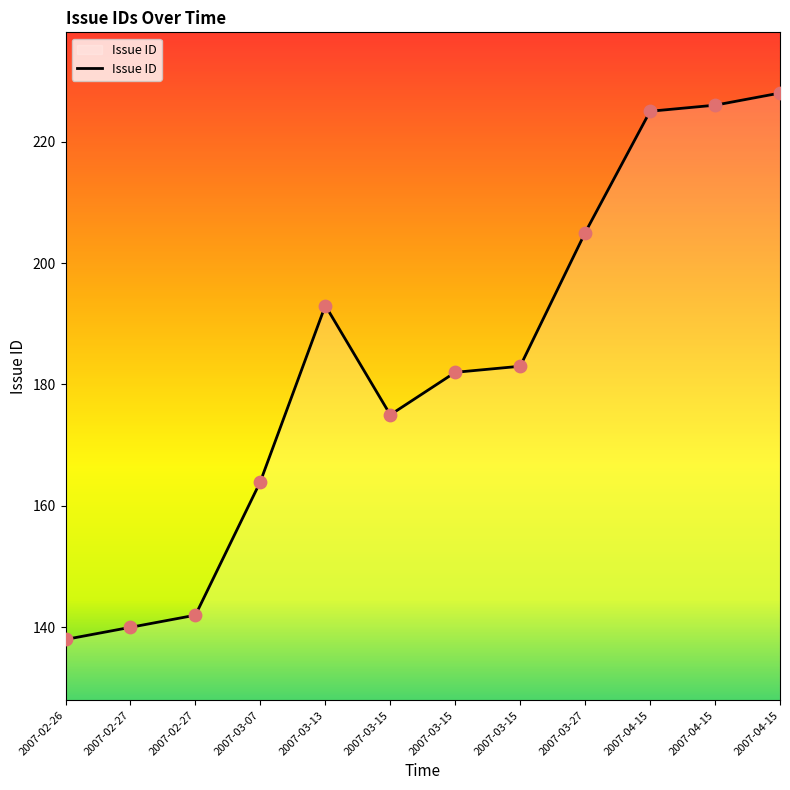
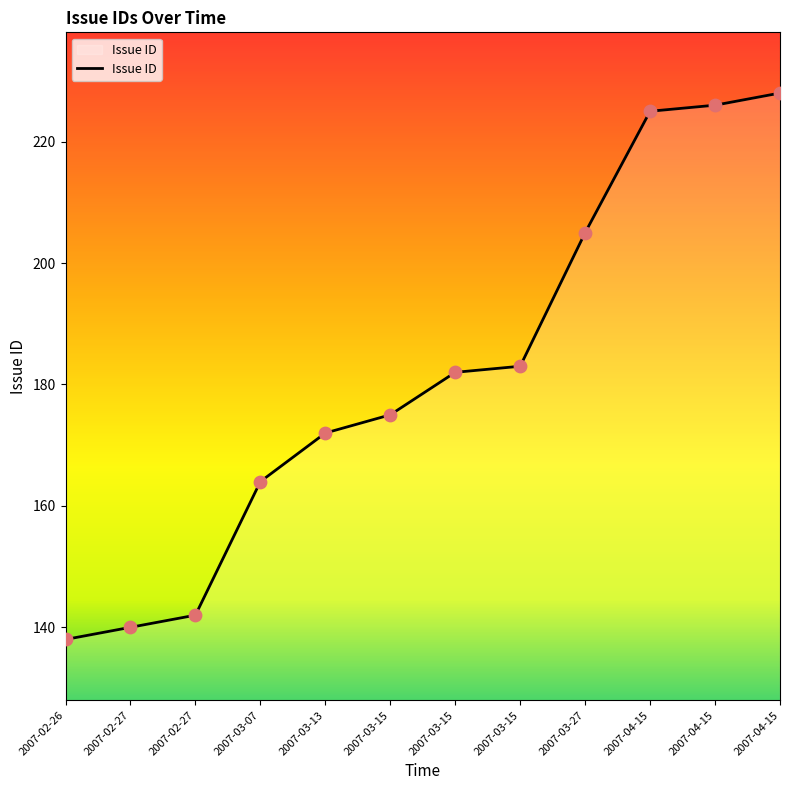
  {
    "2007-02-26": 138,
    "2007-03-07": 164,
-   "2007-03-13": 193,
+   "2007-03-13": 172,
    "2007-03-27": 205
  }
